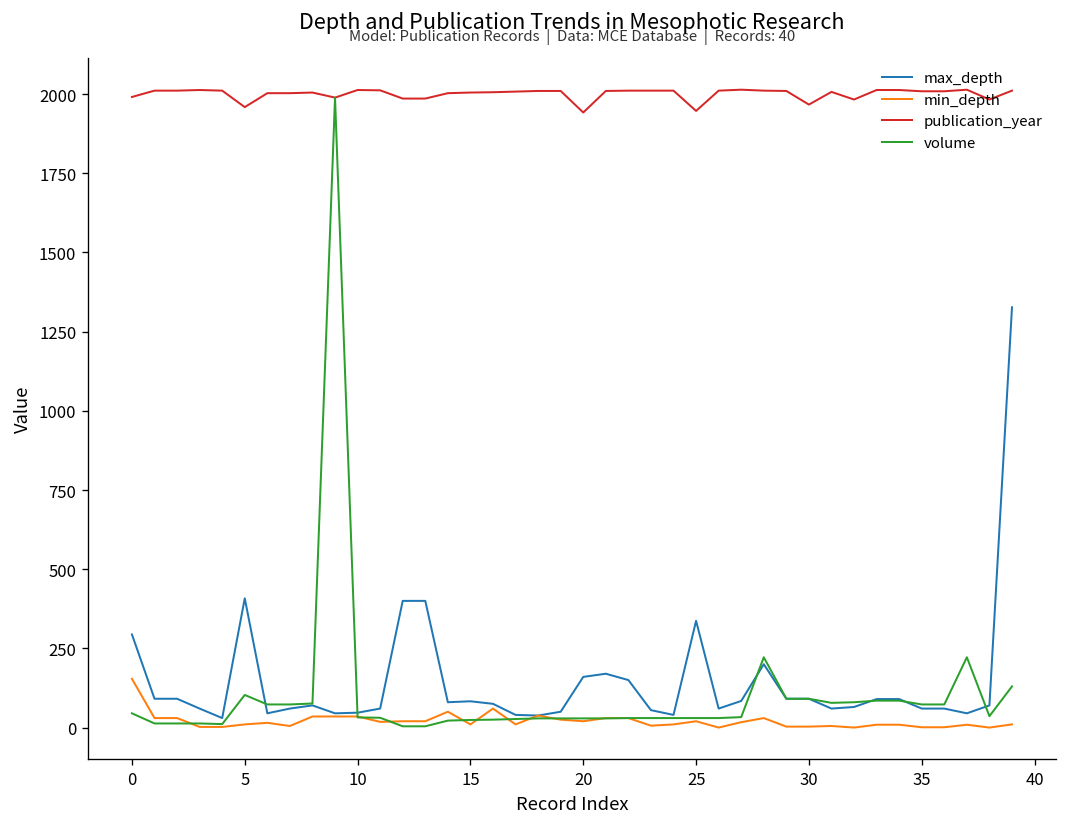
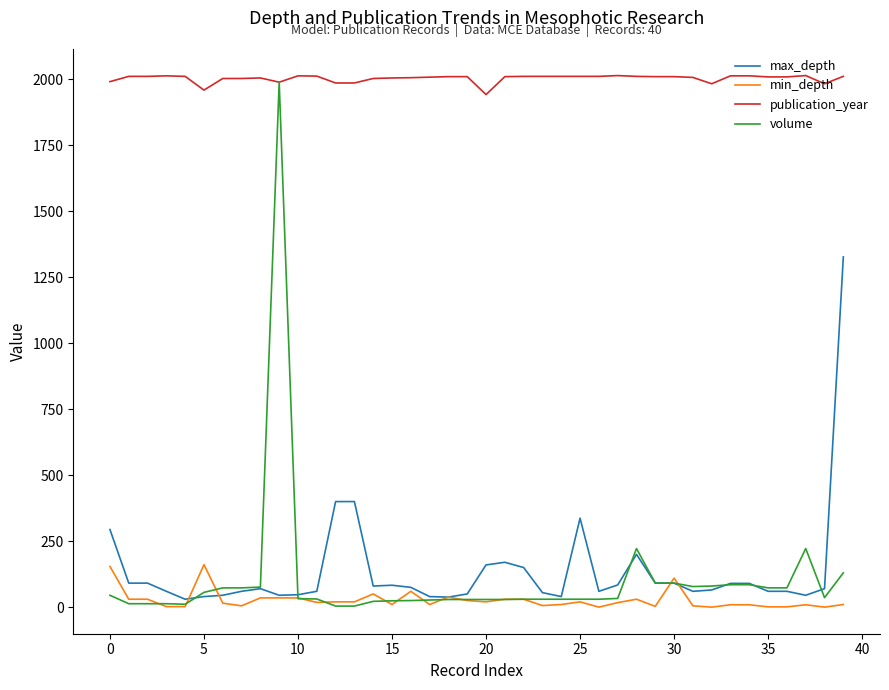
  {
    "max_depth": {
      "0": 290,
-     "5": 410,
+     "5": 40,
      "10": 50,
      "15": 80,
      "20": 160,
      "25": 340,
      "35": 60
    },
    "min_depth": {
      "0": 150,
-     "5": 10,
+     "5": 160,
      "15": 10,
      "25": 20,
-     "30": 0,
+     "30": 110,
      "35": 0
    },
    "publication_year": {
      "0": 1990,
      "5": 1960,
      "10": 2010,
      "15": 2010,
      "20": 1940,
-     "25": 1950,
-     "30": 1970,
+     "25": 2010,
+     "30": 2010,
      "35": 2010
    },
    "volume": {
      "0": 50,
-     "5": 100,
+     "5": 60,
      "15": 20,
      "25": 30,
      "35": 70
    }
  }
